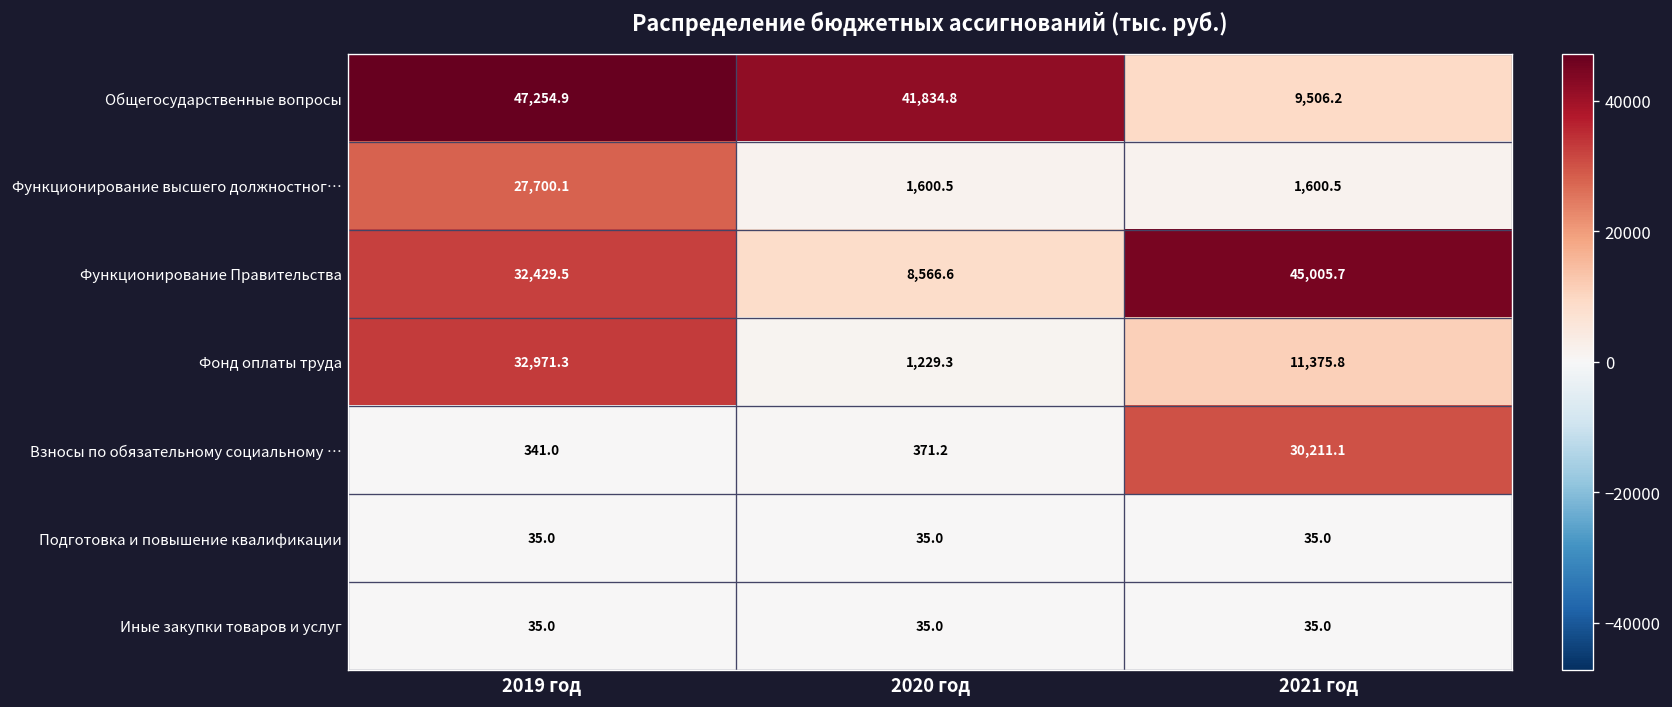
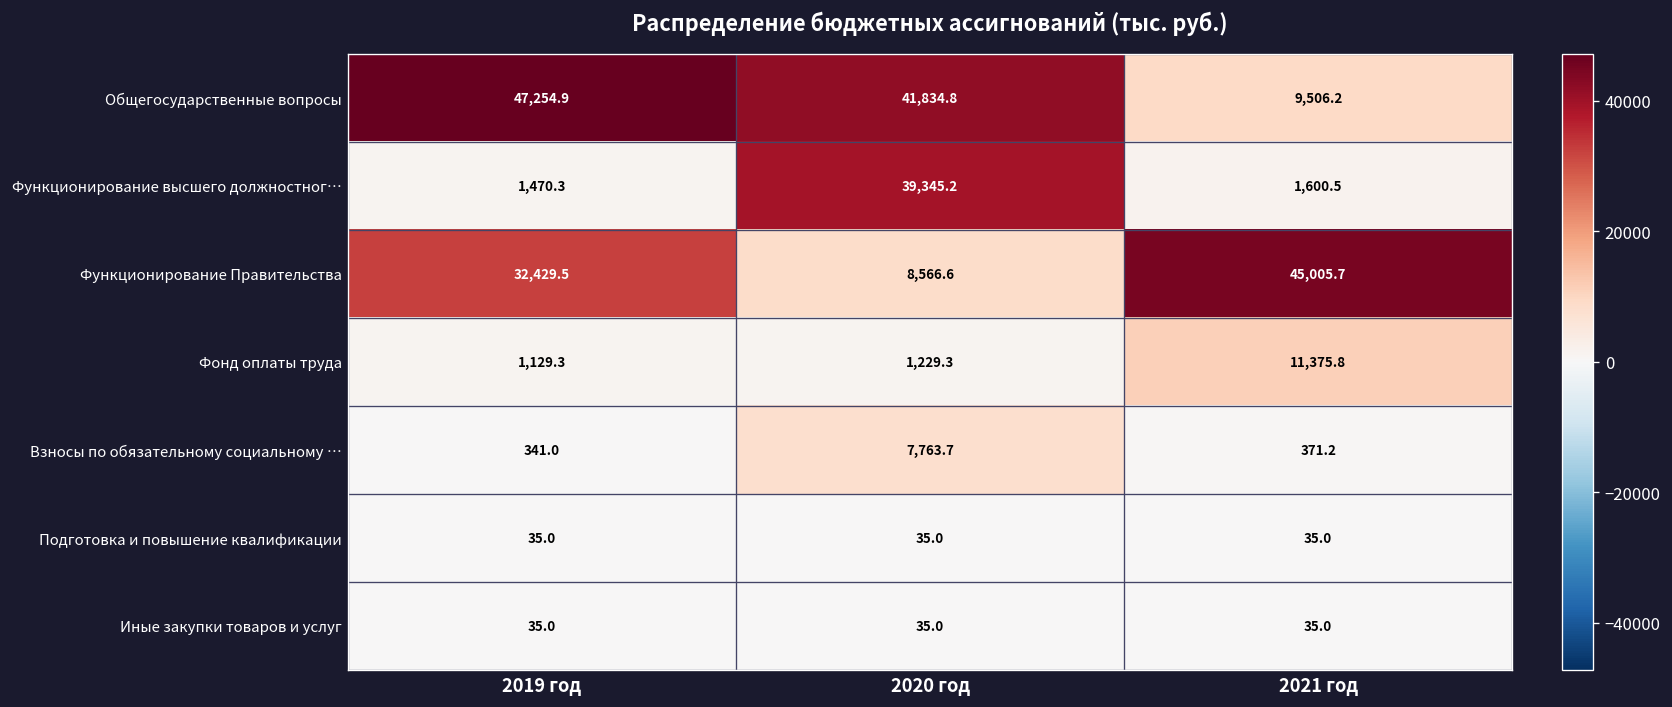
  {
    "Общегосударственные вопросы": {
      "2019 год": "47,254.9",
      "2020 год": "41,834.8",
      "2021 год": "9,506.2"
    },
    "Функционирование высшего должностног…": {
-     "2019 год": "27,700.1",
-     "2020 год": "1,600.5",
+     "2019 год": "1,470.3",
+     "2020 год": "39,345.2",
      "2021 год": "1,600.5"
    },
    "Функционирование Правительства": {
      "2019 год": "32,429.5",
      "2020 год": "8,566.6",
      "2021 год": "45,005.7"
    },
    "Фонд оплаты труда": {
-     "2019 год": "32,971.3",
+     "2019 год": "1,129.3",
      "2020 год": "1,229.3",
      "2021 год": "11,375.8"
    },
    "Взносы по обязательному социальному …": {
      "2019 год": "341.0",
-     "2020 год": "371.2",
-     "2021 год": "30,211.1"
+     "2020 год": "7,763.7",
+     "2021 год": "371.2"
    },
    "Подготовка и повышение квалификации": {
      "2019 год": "35.0",
      "2020 год": "35.0",
      "2021 год": "35.0"
    },
    "Иные закупки товаров и услуг": {
      "2019 год": "35.0",
      "2020 год": "35.0",
      "2021 год": "35.0"
    }
  }
